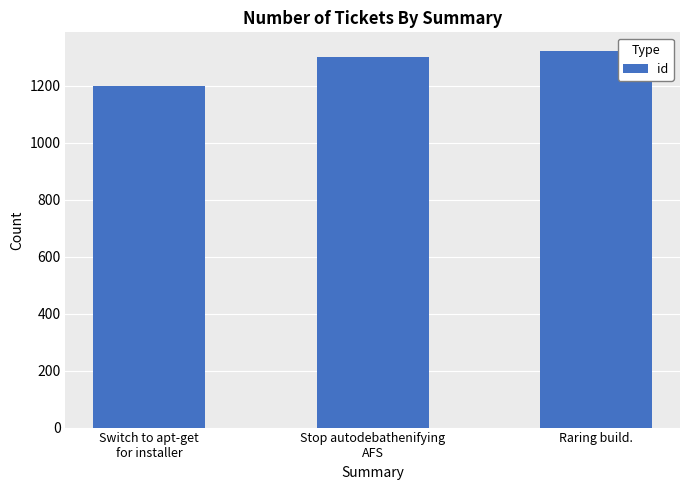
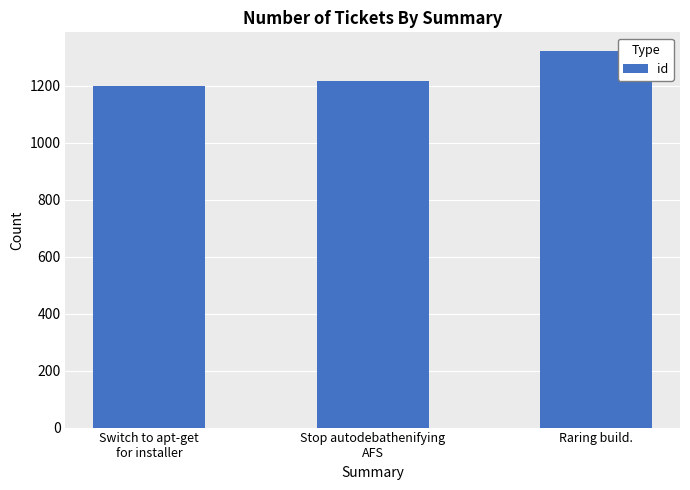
  {
    "Switch to apt-get for installer": 1200,
-   "Stop autodebathenifying AFS": 1300,
+   "Stop autodebathenifying AFS": 1220,
    "Raring build.": 1320
  }
